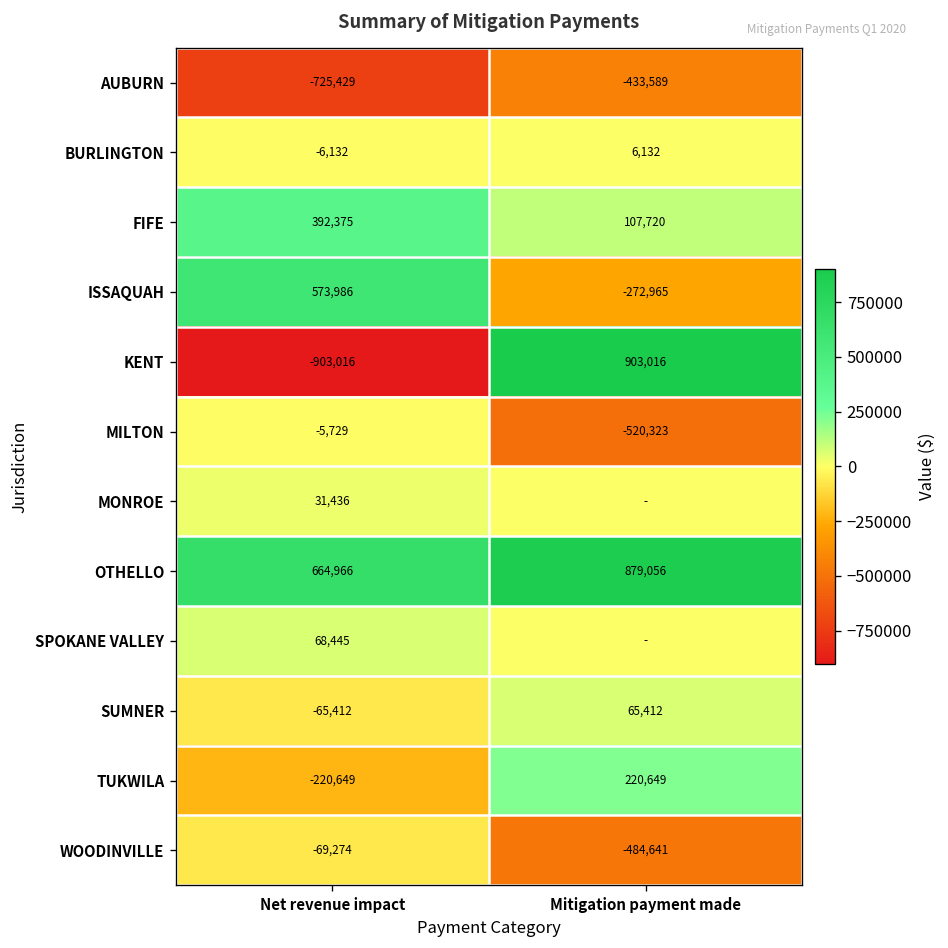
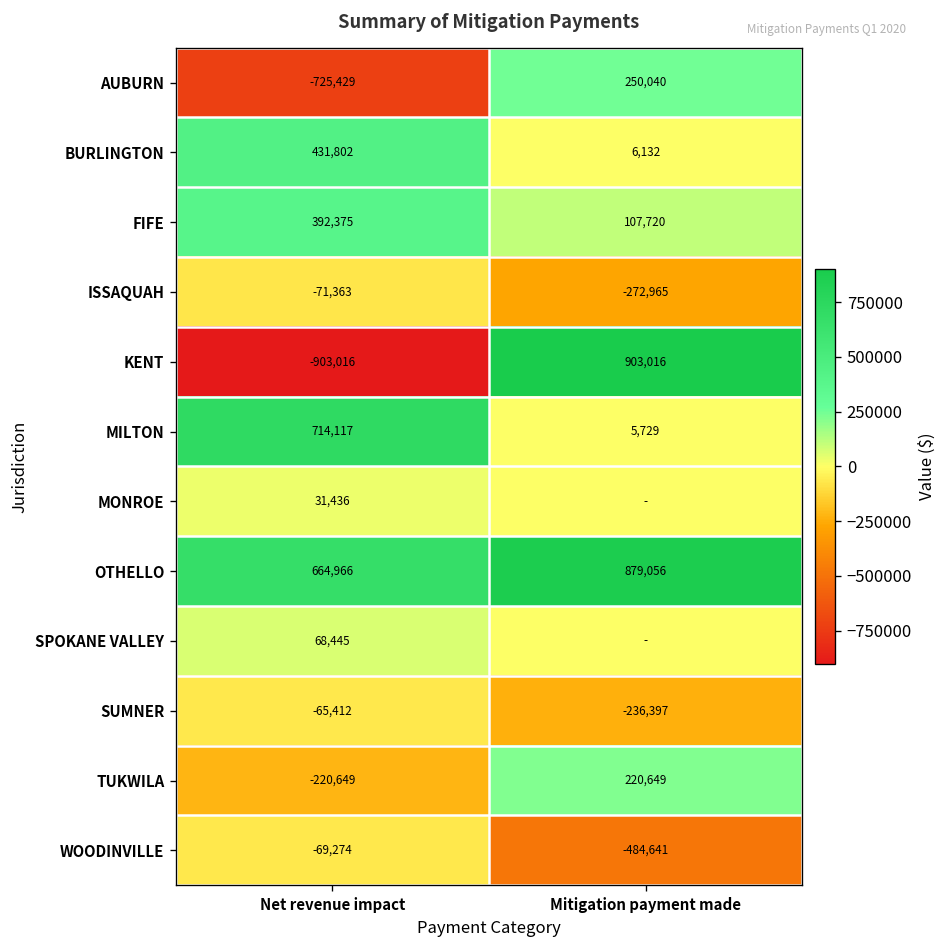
  {
    "AUBURN": {
      "Net revenue impact": "-725,429",
-     "Mitigation payment made": "-433,589"
+     "Mitigation payment made": "250,040"
    },
    "BURLINGTON": {
-     "Net revenue impact": "-6,132",
+     "Net revenue impact": "431,802",
      "Mitigation payment made": "6,132"
    },
    "FIFE": {
      "Net revenue impact": "392,375",
      "Mitigation payment made": "107,720"
    },
    "ISSAQUAH": {
-     "Net revenue impact": "573,986",
+     "Net revenue impact": "-71,363",
      "Mitigation payment made": "-272,965"
    },
    "KENT": {
      "Net revenue impact": "-903,016",
      "Mitigation payment made": "903,016"
    },
    "MILTON": {
-     "Net revenue impact": "-5,729",
-     "Mitigation payment made": "-520,323"
+     "Net revenue impact": "714,117",
+     "Mitigation payment made": "5,729"
    },
    "MONROE": {
      "Net revenue impact": "31,436"
    },
    "OTHELLO": {
      "Net revenue impact": "664,966",
      "Mitigation payment made": "879,056"
    },
    "SPOKANE VALLEY": {
      "Net revenue impact": "68,445"
    },
    "SUMNER": {
      "Net revenue impact": "-65,412",
-     "Mitigation payment made": "65,412"
+     "Mitigation payment made": "-236,397"
    },
    "TUKWILA": {
      "Net revenue impact": "-220,649",
      "Mitigation payment made": "220,649"
    },
    "WOODINVILLE": {
      "Net revenue impact": "-69,274",
      "Mitigation payment made": "-484,641"
    }
  }
